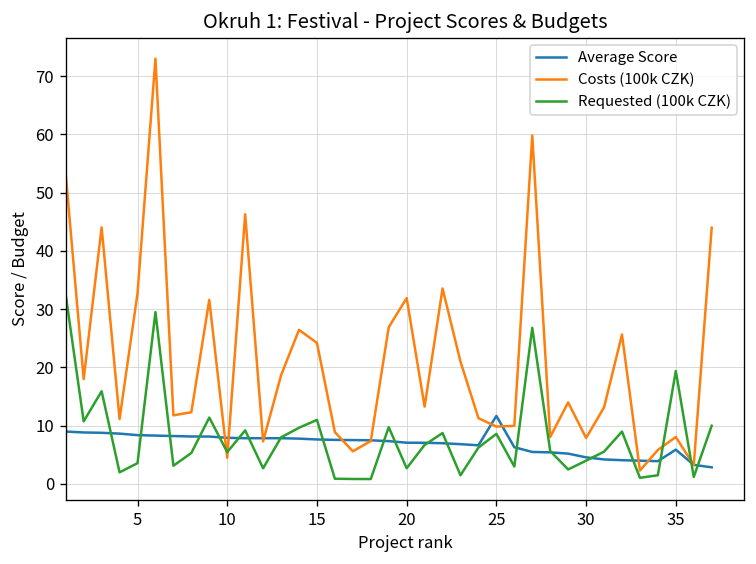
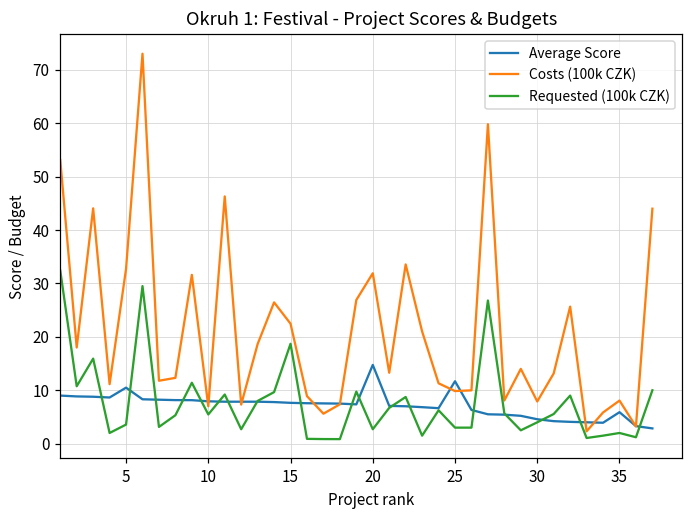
  {
    "Average Score": {
-     "5": 8,
+     "5": 10,
      "10": 8,
      "15": 8,
-     "20": 7,
+     "20": 15,
      "25": 12,
      "30": 5,
      "35": 6
    },
    "Costs (100k CZK)": {
      "5": 33,
-     "10": 5,
-     "15": 24,
+     "10": 7,
+     "15": 22,
      "20": 32,
      "25": 10,
      "30": 8,
      "35": 8
    },
    "Requested (100k CZK)": {
      "5": 4,
      "10": 5,
-     "15": 11,
+     "15": 19,
      "20": 3,
-     "25": 9,
+     "25": 3,
      "30": 4,
-     "35": 19
+     "35": 2
    }
  }
